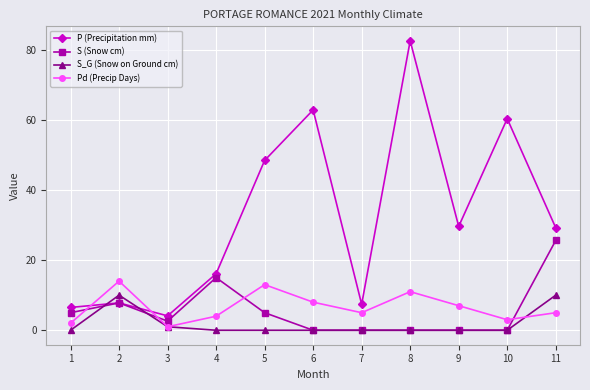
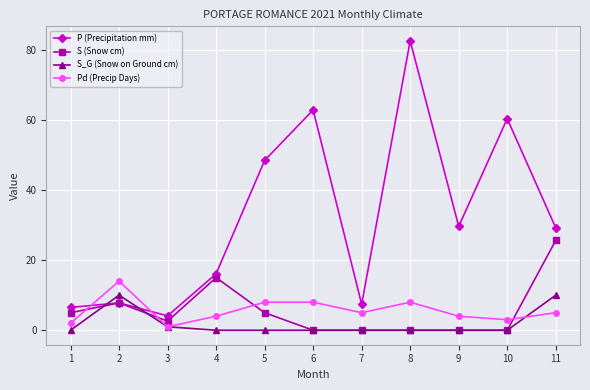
  {
    "Pd (Precip Days)": {
      "1": 2,
      "2": 14,
      "4": 4,
-     "5": 13,
+     "5": 8,
      "6": 8,
      "7": 5,
-     "8": 11,
-     "9": 7,
+     "8": 8,
+     "9": 4,
      "10": 3,
      "11": 5
    }
  }
